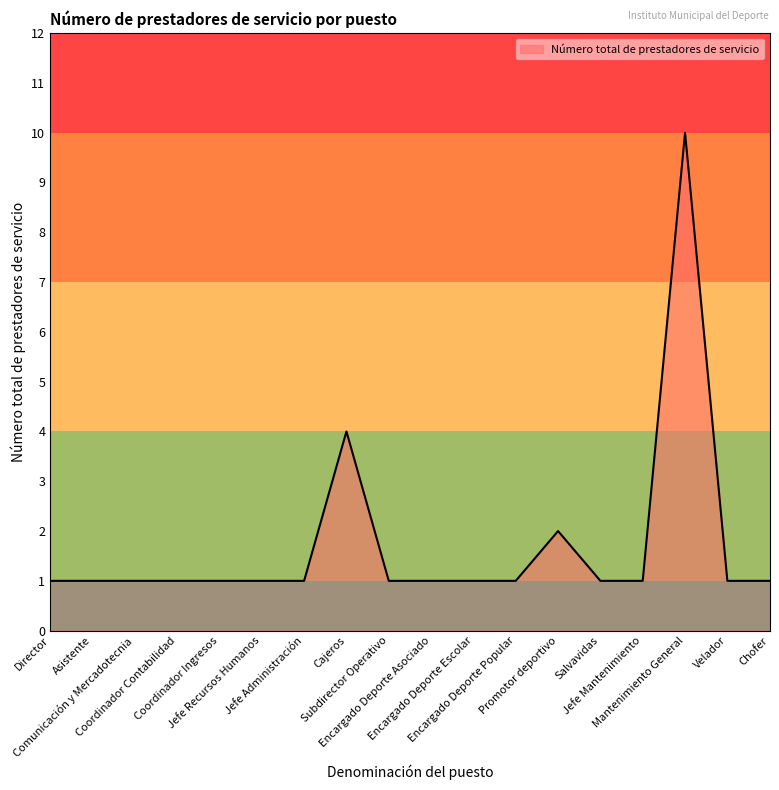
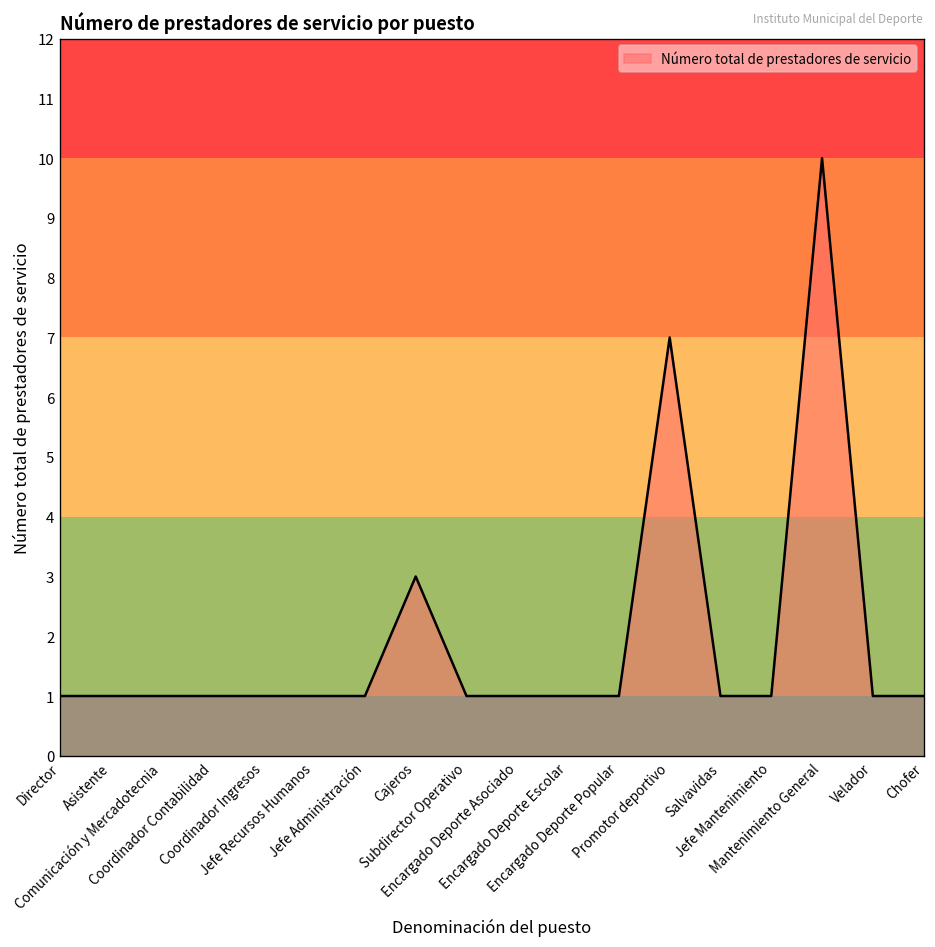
  {
    "Director": 1,
    "Asistente": 1,
    "Comunicación y Mercadotecnia": 1,
    "Coordinador Contabilidad": 1,
    "Coordinador Ingresos": 1,
    "Jefe Recursos Humanos": 1,
    "Jefe Administración": 1,
-   "Cajeros": 4,
+   "Cajeros": 3,
    "Subdirector Operativo": 1,
    "Encargado Deporte Asociado": 1,
    "Encargado Deporte Escolar": 1,
    "Encargado Deporte Popular": 1,
-   "Promotor deportivo": 2,
+   "Promotor deportivo": 7,
    "Salvavidas": 1,
    "Jefe Mantenimiento": 1,
    "Mantenimiento General": 10,
    "Velador": 1,
    "Chofer": 1
  }
